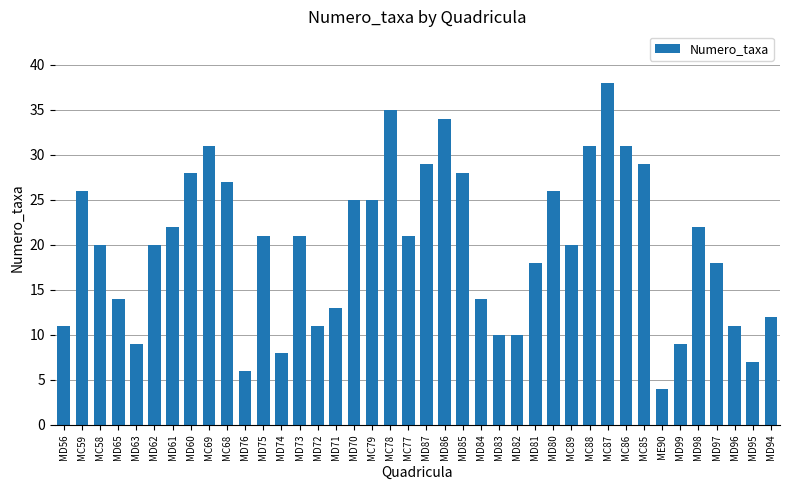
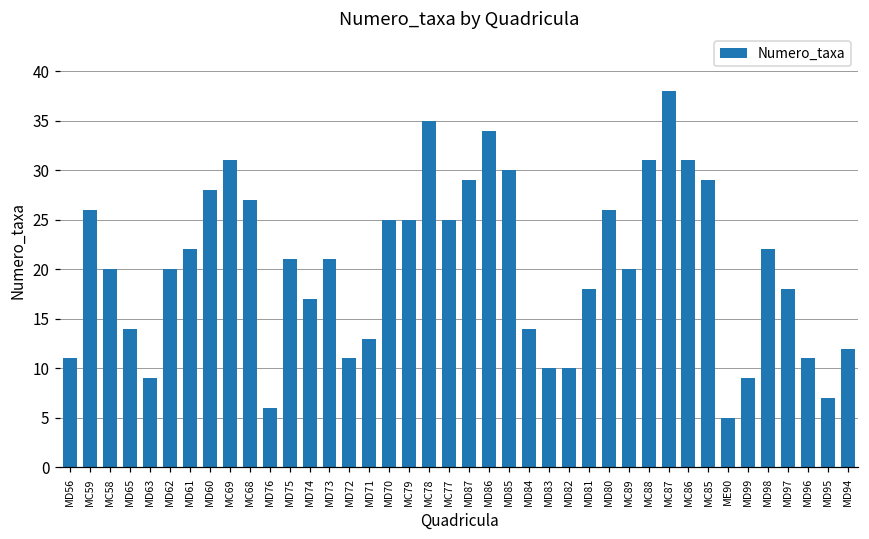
  {
    "MD56": 11,
    "MC59": 26,
    "MC58": 20,
    "MD65": 14,
    "MD63": 9,
    "MD62": 20,
    "MD61": 22,
    "MD60": 28,
    "MC69": 31,
    "MC68": 27,
    "MD76": 6,
    "MD75": 21,
-   "MD74": 8,
+   "MD74": 17,
    "MD73": 21,
    "MD72": 11,
    "MD71": 13,
    "MD70": 25,
    "MC79": 25,
    "MC78": 35,
-   "MC77": 21,
+   "MC77": 25,
    "MD87": 29,
    "MD86": 34,
-   "MD85": 28,
+   "MD85": 30,
    "MD84": 14,
    "MD83": 10,
    "MD82": 10,
    "MD81": 18,
    "MD80": 26,
    "MC89": 20,
    "MC88": 31,
    "MC87": 38,
    "MC86": 31,
    "MC85": 29,
-   "ME90": 4,
+   "ME90": 5,
    "MD99": 9,
    "MD98": 22,
    "MD97": 18,
    "MD96": 11,
    "MD95": 7,
    "MD94": 12
  }
